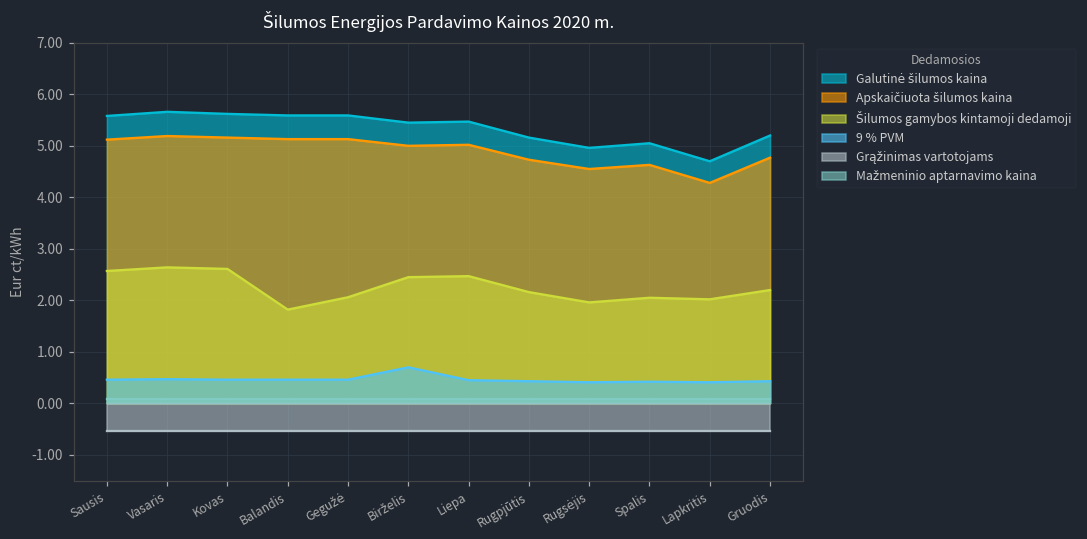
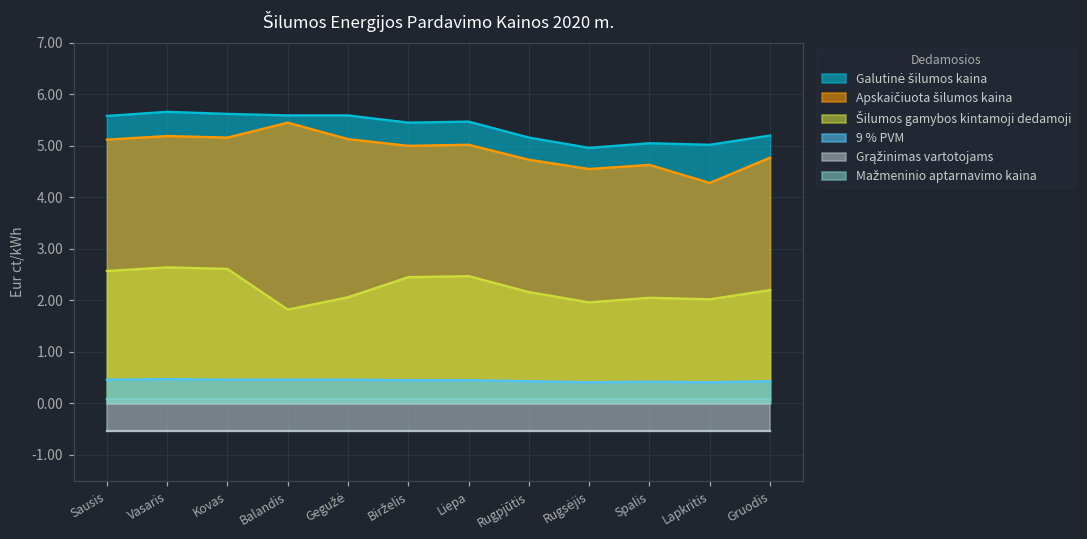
  {
    "Galutinė šilumos kaina": {
      "Sausis": 5.6,
      "Vasaris": 5.7,
      "Kovas": 5.6,
      "Balandis": 5.6,
      "Gegužė": 5.6,
      "Birželis": 5.5,
      "Liepa": 5.5,
      "Rugpjūtis": 5.2,
      "Rugsėjis": 5.0,
      "Spalis": 5.1,
-     "Lapkritis": 4.7,
+     "Lapkritis": 5.0,
      "Gruodis": 5.2
    },
    "Apskaičiuota šilumos kaina": {
      "Sausis": 5.1,
      "Vasaris": 5.2,
      "Kovas": 5.2,
-     "Balandis": 5.1,
+     "Balandis": 5.5,
      "Gegužė": 5.1,
      "Birželis": 5.0,
      "Liepa": 5.0,
      "Rugpjūtis": 4.7,
      "Rugsėjis": 4.6,
      "Spalis": 4.6,
      "Lapkritis": 4.3,
      "Gruodis": 4.8
    },
    "Šilumos gamybos kintamoji dedamoji": {
      "Sausis": 2.6,
      "Vasaris": 2.6,
      "Kovas": 2.6,
      "Balandis": 1.8,
      "Gegužė": 2.1,
      "Birželis": 2.5,
      "Liepa": 2.5,
      "Rugpjūtis": 2.2,
      "Rugsėjis": 2.0,
      "Spalis": 2.1,
      "Lapkritis": 2.0,
      "Gruodis": 2.2
    },
    "9 % PVM": {
      "Sausis": 0.5,
      "Vasaris": 0.5,
      "Kovas": 0.5,
      "Balandis": 0.5,
      "Gegužė": 0.5,
-     "Birželis": 0.7,
+     "Birželis": 0.5,
      "Liepa": 0.5,
      "Rugpjūtis": 0.4,
      "Rugsėjis": 0.4,
      "Spalis": 0.4,
      "Lapkritis": 0.4,
      "Gruodis": 0.4
    }
  }
